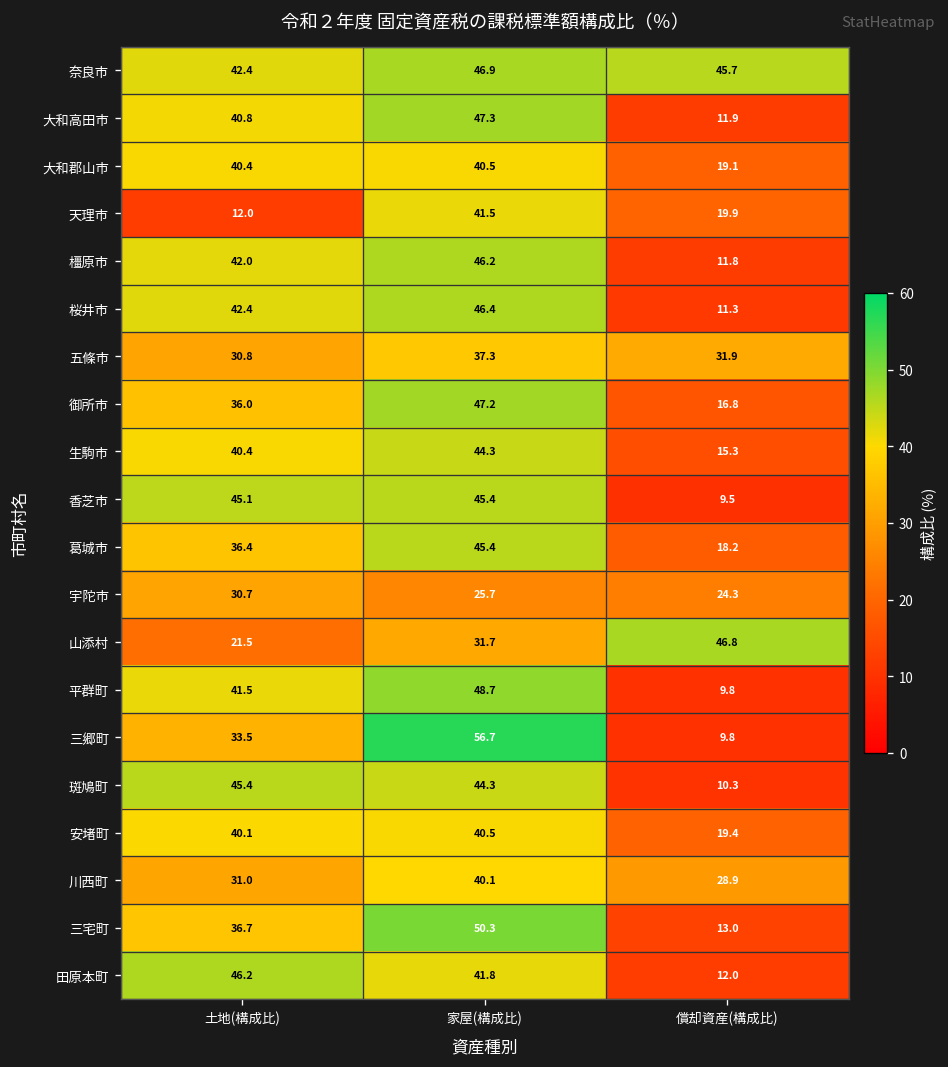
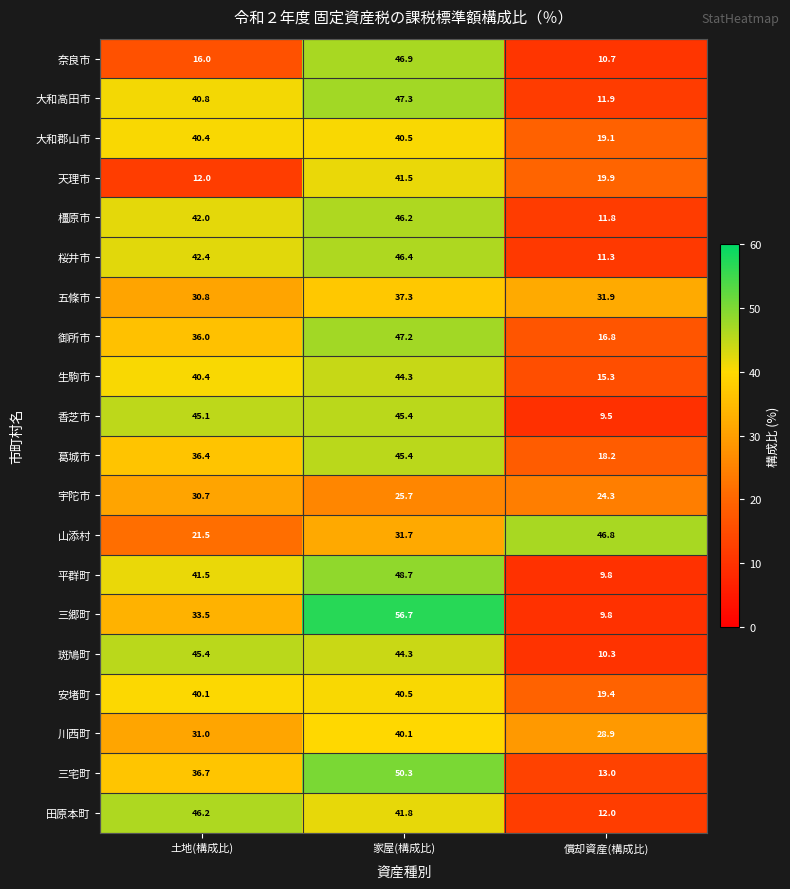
  {
    "奈良市": {
-     "土地(構成比)": 42.4,
+     "土地(構成比)": 16.0,
      "家屋(構成比)": 46.9,
-     "償却資産(構成比)": 45.7
+     "償却資産(構成比)": 10.7
    },
    "大和高田市": {
      "土地(構成比)": 40.8,
      "家屋(構成比)": 47.3,
      "償却資産(構成比)": 11.9
    },
    "大和郡山市": {
      "土地(構成比)": 40.4,
      "家屋(構成比)": 40.5,
      "償却資産(構成比)": 19.1
    },
    "天理市": {
      "土地(構成比)": 12.0,
      "家屋(構成比)": 41.5,
      "償却資産(構成比)": 19.9
    },
    "橿原市": {
      "土地(構成比)": 42.0,
      "家屋(構成比)": 46.2,
      "償却資産(構成比)": 11.8
    },
    "桜井市": {
      "土地(構成比)": 42.4,
      "家屋(構成比)": 46.4,
      "償却資産(構成比)": 11.3
    },
    "五條市": {
      "土地(構成比)": 30.8,
      "家屋(構成比)": 37.3,
      "償却資産(構成比)": 31.9
    },
    "御所市": {
      "土地(構成比)": 36.0,
      "家屋(構成比)": 47.2,
      "償却資産(構成比)": 16.8
    },
    "生駒市": {
      "土地(構成比)": 40.4,
      "家屋(構成比)": 44.3,
      "償却資産(構成比)": 15.3
    },
    "香芝市": {
      "土地(構成比)": 45.1,
      "家屋(構成比)": 45.4,
      "償却資産(構成比)": 9.5
    },
    "葛城市": {
      "土地(構成比)": 36.4,
      "家屋(構成比)": 45.4,
      "償却資産(構成比)": 18.2
    },
    "宇陀市": {
      "土地(構成比)": 30.7,
      "家屋(構成比)": 25.7,
      "償却資産(構成比)": 24.3
    },
    "山添村": {
      "土地(構成比)": 21.5,
      "家屋(構成比)": 31.7,
      "償却資産(構成比)": 46.8
    },
    "平群町": {
      "土地(構成比)": 41.5,
      "家屋(構成比)": 48.7,
      "償却資産(構成比)": 9.8
    },
    "三郷町": {
      "土地(構成比)": 33.5,
      "家屋(構成比)": 56.7,
      "償却資産(構成比)": 9.8
    },
    "斑鳩町": {
      "土地(構成比)": 45.4,
      "家屋(構成比)": 44.3,
      "償却資産(構成比)": 10.3
    },
    "安堵町": {
      "土地(構成比)": 40.1,
      "家屋(構成比)": 40.5,
      "償却資産(構成比)": 19.4
    },
    "川西町": {
      "土地(構成比)": 31.0,
      "家屋(構成比)": 40.1,
      "償却資産(構成比)": 28.9
    },
    "三宅町": {
      "土地(構成比)": 36.7,
      "家屋(構成比)": 50.3,
      "償却資産(構成比)": 13.0
    },
    "田原本町": {
      "土地(構成比)": 46.2,
      "家屋(構成比)": 41.8,
      "償却資産(構成比)": 12.0
    }
  }
